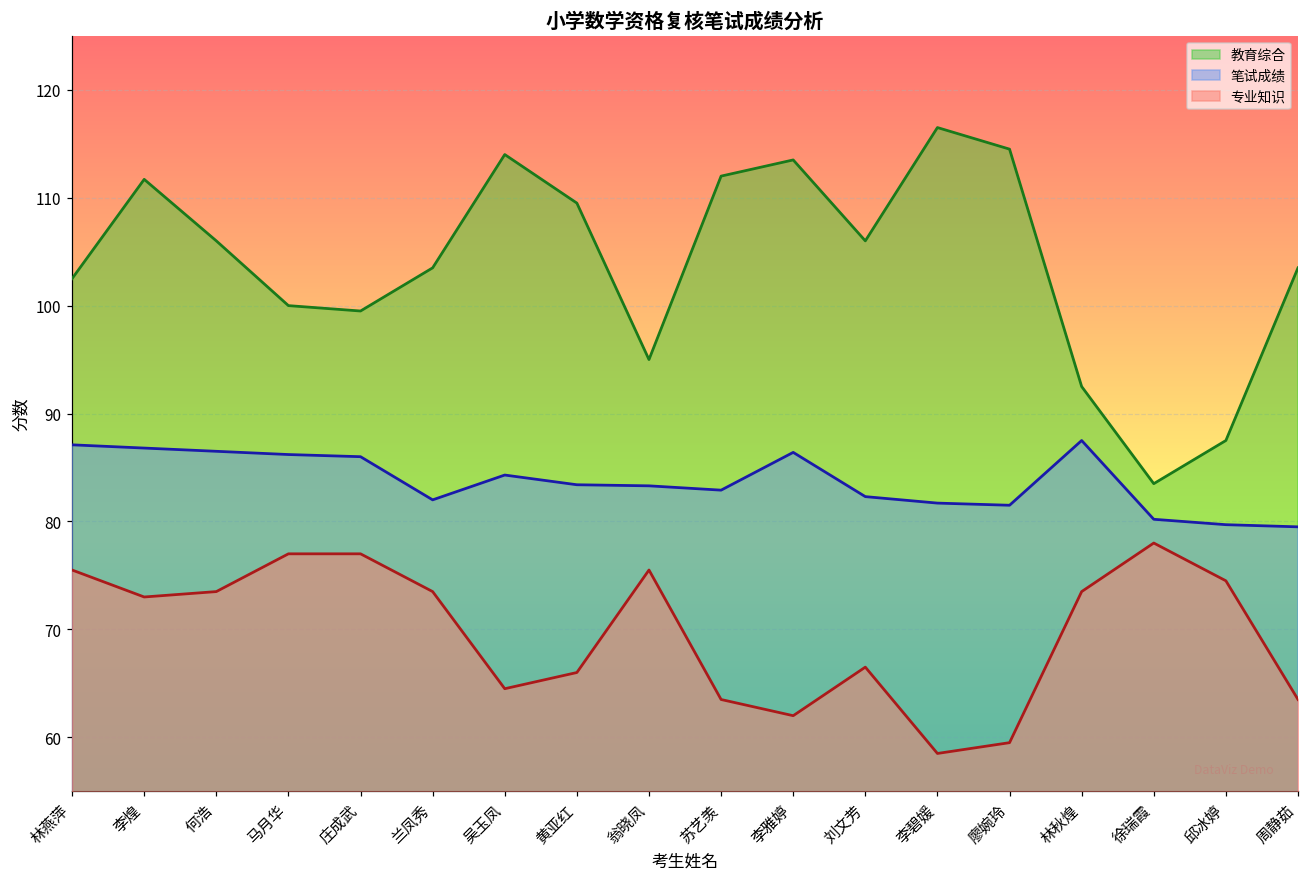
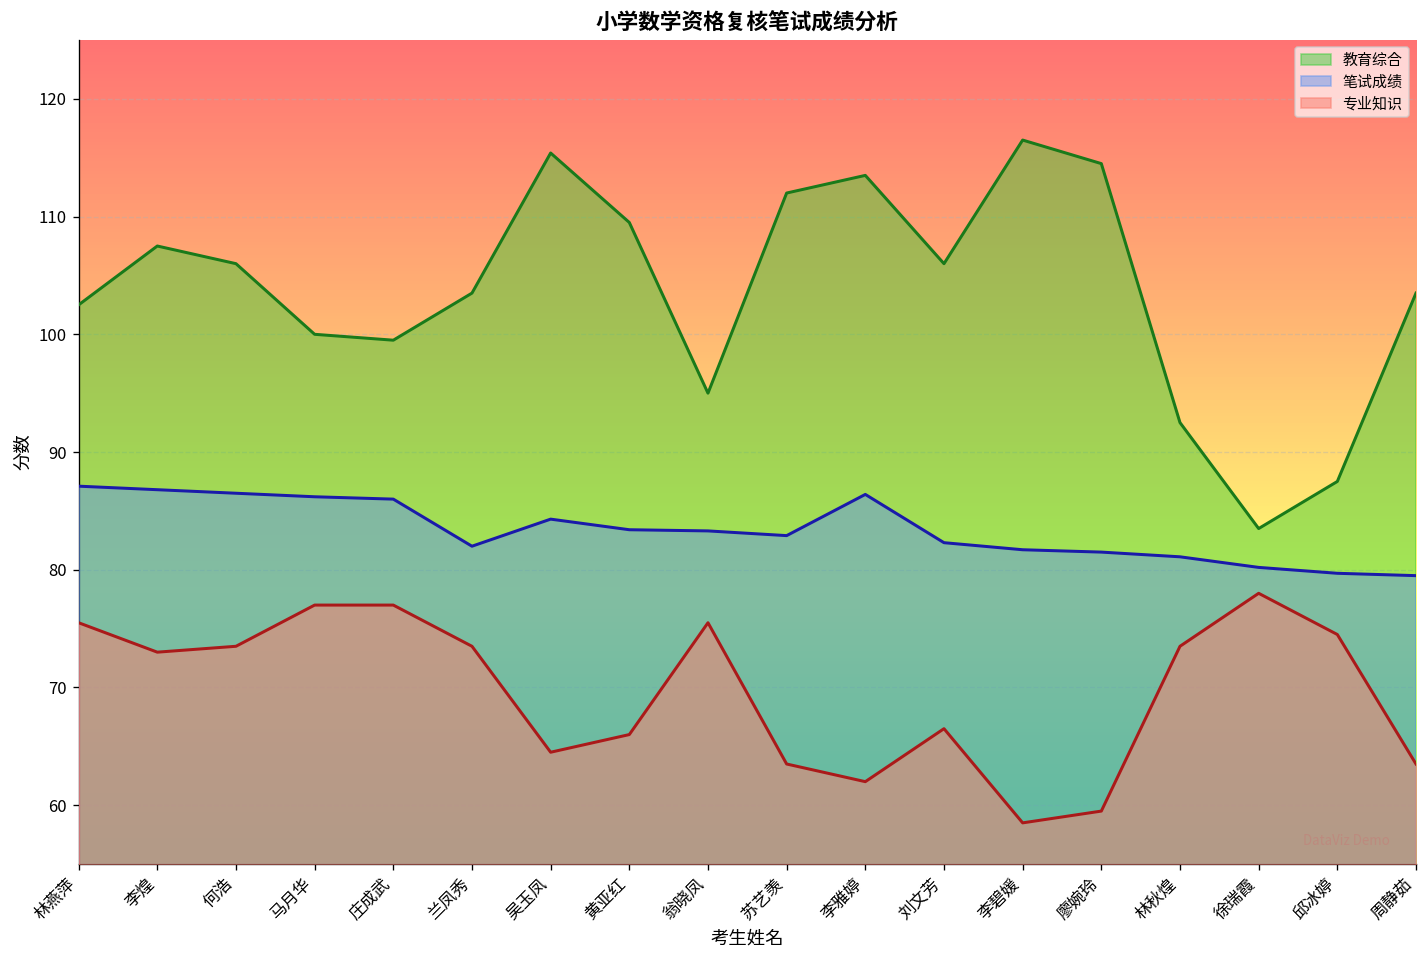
  {
    "教育综合": {
      "林燕萍": 103,
-     "李煌": 112,
+     "李煌": 108,
      "何浩": 106,
      "马月华": 100,
      "庄成武": 100,
      "兰凤秀": 104,
-     "吴玉凤": 114,
+     "吴玉凤": 115,
      "黄亚红": 110,
      "翁晓凤": 95,
      "苏艺羡": 112,
      "李雅婷": 114,
      "刘文芳": 106,
      "李碧媛": 117,
      "廖婉玲": 115,
      "林秋煌": 93,
      "徐瑞霞": 84,
      "邱冰婷": 88,
      "周静茹": 104
    },
    "笔试成绩": {
      "林燕萍": 87,
      "李煌": 87,
      "何浩": 87,
      "马月华": 86,
      "庄成武": 86,
      "兰凤秀": 82,
      "吴玉凤": 84,
      "黄亚红": 83,
      "翁晓凤": 83,
      "苏艺羡": 83,
      "李雅婷": 86,
      "刘文芳": 82,
      "李碧媛": 82,
      "廖婉玲": 82,
-     "林秋煌": 88,
+     "林秋煌": 81,
      "徐瑞霞": 80,
      "邱冰婷": 80,
      "周静茹": 80
    },
    "专业知识": {
      "林燕萍": 76,
      "李煌": 73,
      "何浩": 74,
      "马月华": 77,
      "庄成武": 77,
      "兰凤秀": 74,
      "吴玉凤": 65,
      "黄亚红": 66,
      "翁晓凤": 76,
      "苏艺羡": 64,
      "李雅婷": 62,
      "刘文芳": 67,
      "李碧媛": 59,
      "廖婉玲": 60,
      "林秋煌": 74,
      "徐瑞霞": 78,
      "邱冰婷": 75,
      "周静茹": 64
    }
  }
